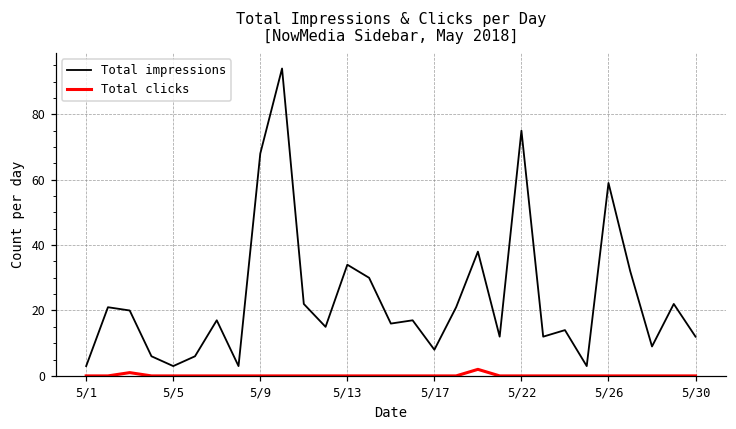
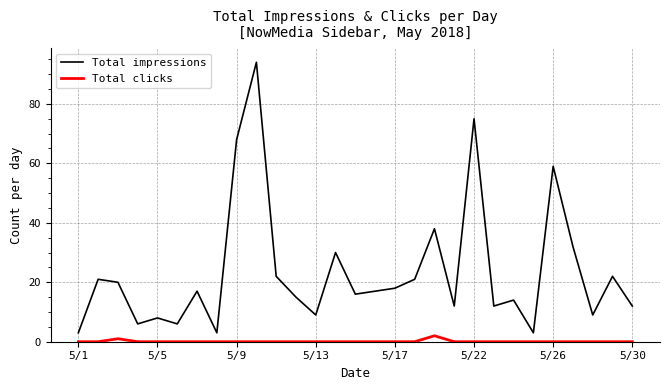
  {
    "Total impressions": {
      "5/1": 3,
-     "5/5": 3,
+     "5/5": 8,
      "5/9": 68,
-     "5/13": 34,
-     "5/17": 8,
+     "5/13": 9,
+     "5/17": 18,
      "5/22": 75,
      "5/26": 59,
      "5/30": 12
    },
    "Total clicks": {
      "5/1": 0,
      "5/5": 0,
      "5/9": 0,
      "5/13": 0,
      "5/17": 0,
      "5/22": 0,
      "5/26": 0,
      "5/30": 0
    }
  }
